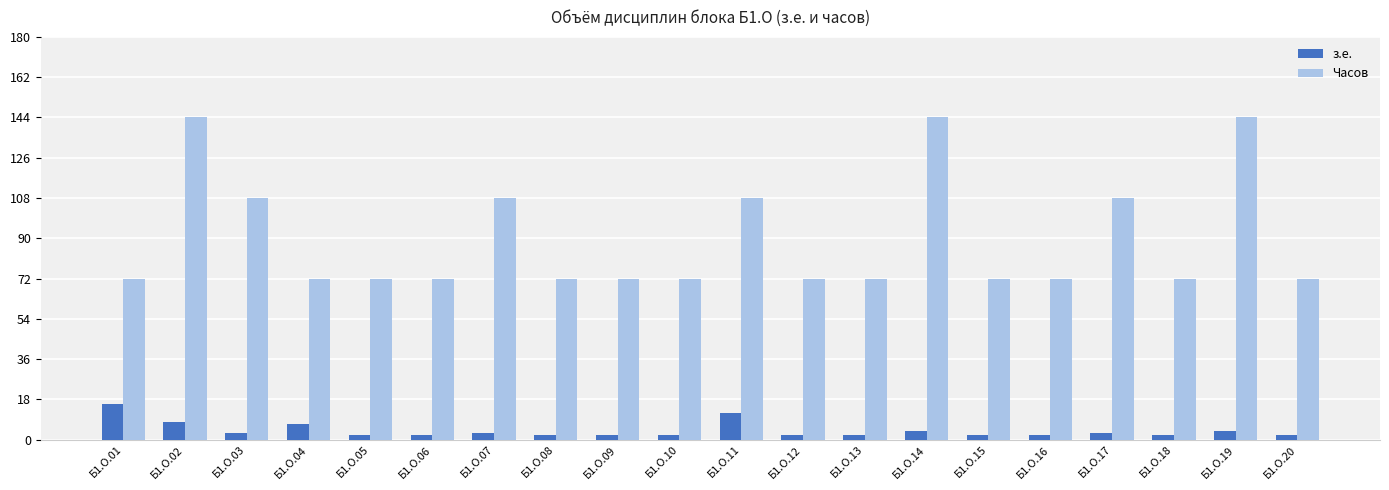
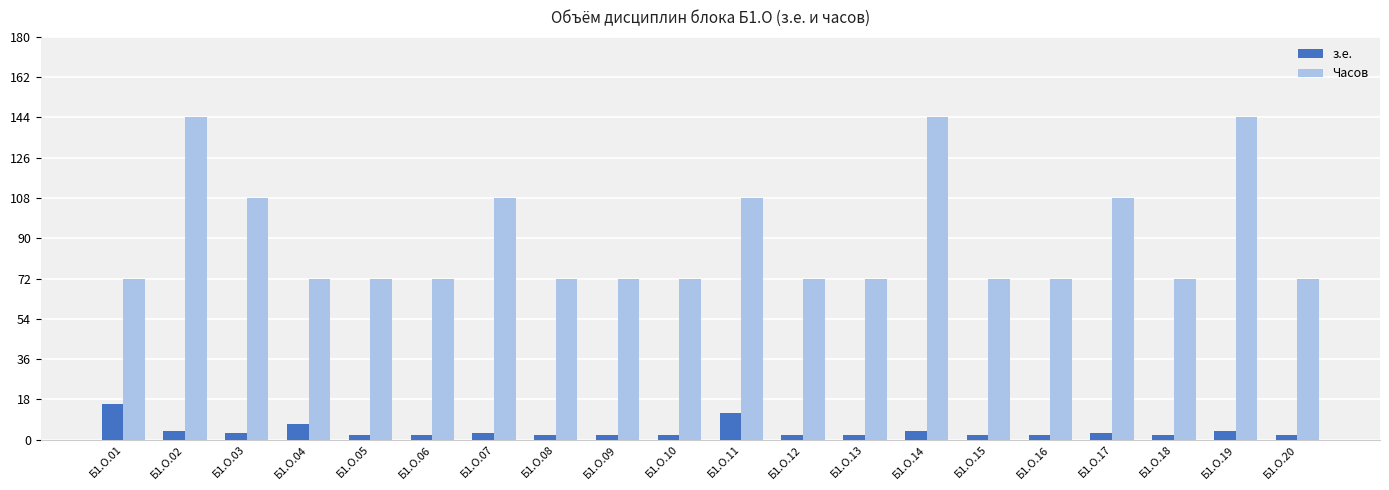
  {
    "з.е.": {
      "Б1.О.01": 16,
-     "Б1.О.02": 8,
+     "Б1.О.02": 4,
      "Б1.О.03": 3,
      "Б1.О.04": 7,
      "Б1.О.05": 2,
      "Б1.О.06": 2,
      "Б1.О.07": 3,
      "Б1.О.08": 2,
      "Б1.О.09": 2,
      "Б1.О.10": 2,
      "Б1.О.11": 12,
      "Б1.О.12": 2,
      "Б1.О.13": 2,
      "Б1.О.14": 4,
      "Б1.О.15": 2,
      "Б1.О.16": 2,
      "Б1.О.17": 3,
      "Б1.О.18": 2,
      "Б1.О.19": 4,
      "Б1.О.20": 2
    },
    "Часов": {
      "Б1.О.01": 72,
      "Б1.О.02": 144,
      "Б1.О.03": 108,
      "Б1.О.04": 72,
      "Б1.О.05": 72,
      "Б1.О.06": 72,
      "Б1.О.07": 108,
      "Б1.О.08": 72,
      "Б1.О.09": 72,
      "Б1.О.10": 72,
      "Б1.О.11": 108,
      "Б1.О.12": 72,
      "Б1.О.13": 72,
      "Б1.О.14": 144,
      "Б1.О.15": 72,
      "Б1.О.16": 72,
      "Б1.О.17": 108,
      "Б1.О.18": 72,
      "Б1.О.19": 144,
      "Б1.О.20": 72
    }
  }
